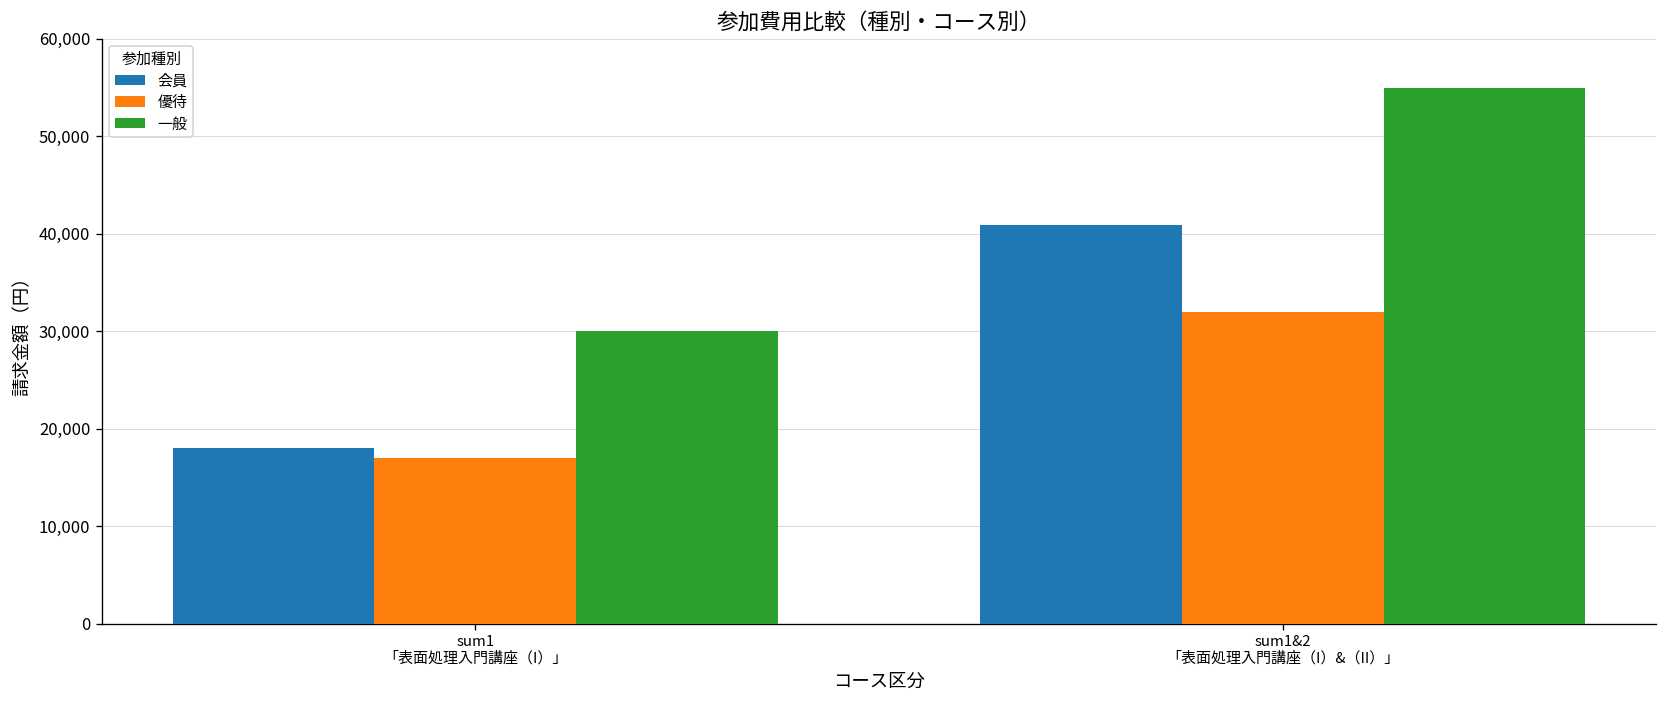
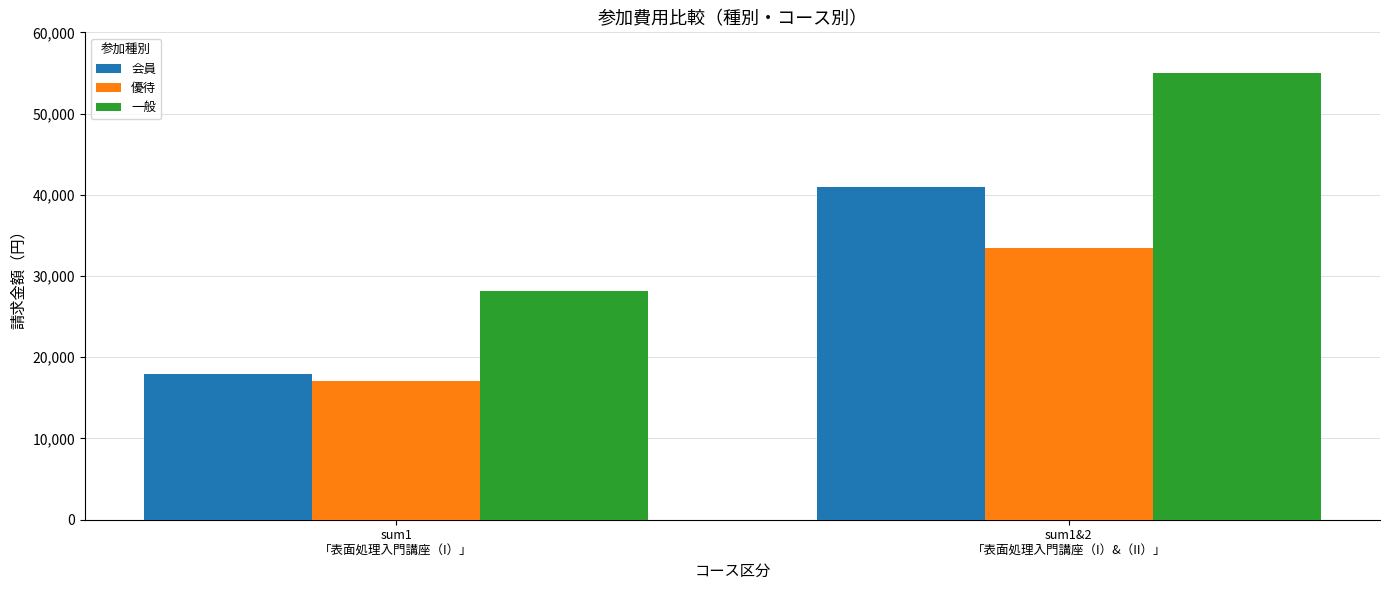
  {
    "会員": {
      "sum1 「表面処理入門講座（I）」": "18,000",
      "sum1&2 「表面処理入門講座（I）&（II）」": "41,000"
    },
    "優待": {
      "sum1 「表面処理入門講座（I）」": "17,000",
-     "sum1&2 「表面処理入門講座（I）&（II）」": "32,000"
+     "sum1&2 「表面処理入門講座（I）&（II）」": "33,000"
    },
    "一般": {
-     "sum1 「表面処理入門講座（I）」": "30,000",
+     "sum1 「表面処理入門講座（I）」": "28,000",
      "sum1&2 「表面処理入門講座（I）&（II）」": "55,000"
    }
  }
